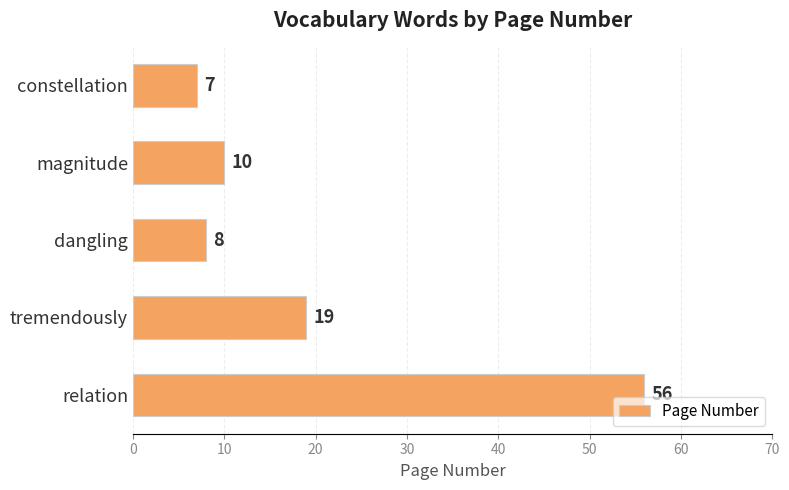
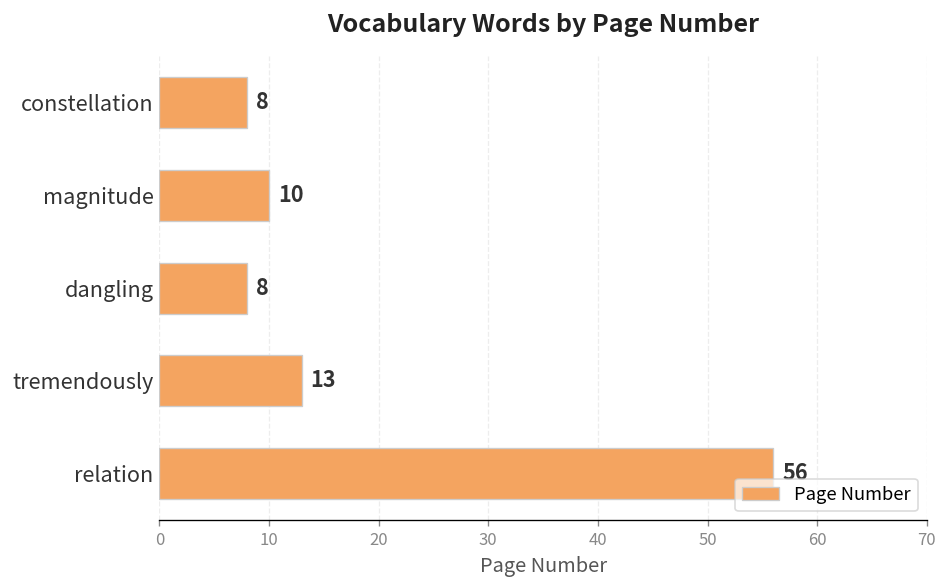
  {
-   "constellation": 7,
+   "constellation": 8,
    "magnitude": 10,
    "dangling": 8,
-   "tremendously": 19
+   "tremendously": 13
  }
